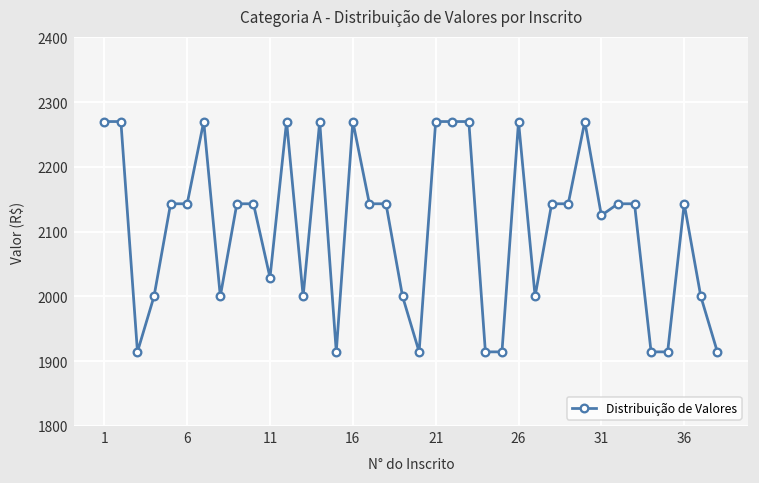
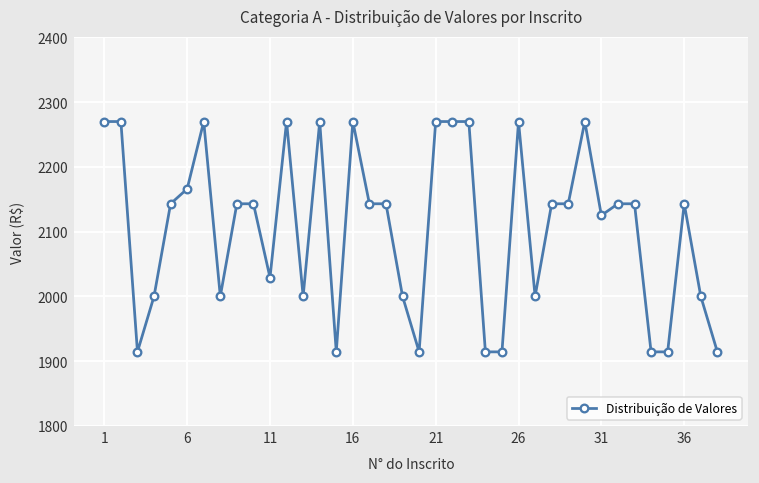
  {
    "1": 2270,
-   "6": 2140,
+   "6": 2170,
    "11": 2030,
    "16": 2270,
    "21": 2270,
    "26": 2270,
    "31": 2130,
    "36": 2140
  }
